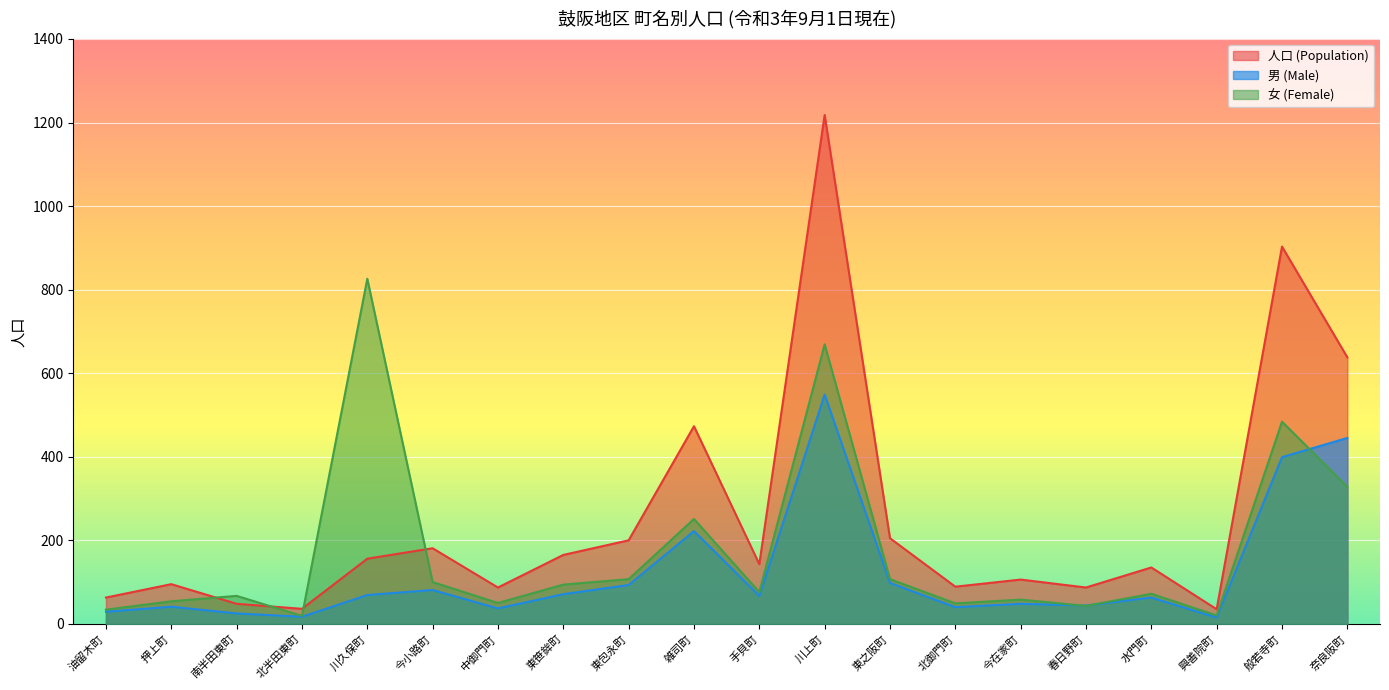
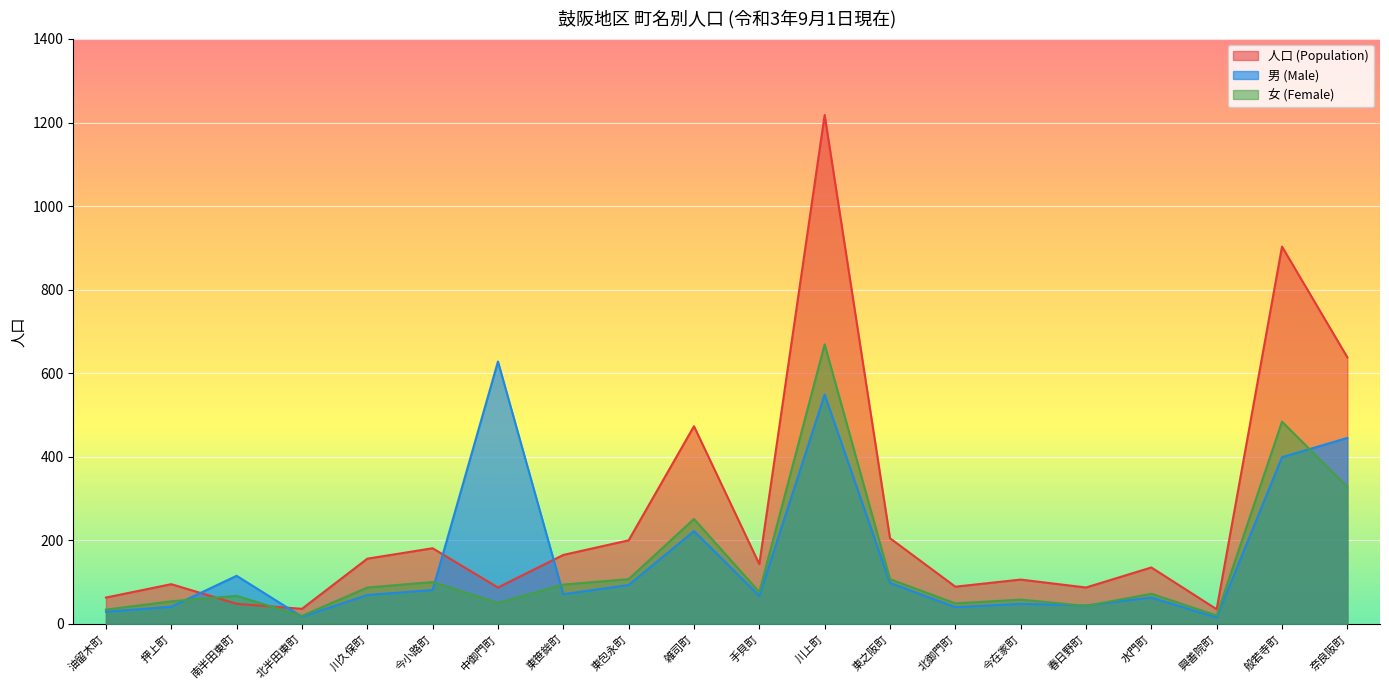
  {
    "人口 (Population)": {
      "油留木町": 60,
      "押上町": 100,
      "南半田東町": 50,
      "北半田東町": 40,
      "川久保町": 160,
      "今小路町": 180,
      "中御門町": 90,
      "東笹鉾町": 170,
      "東包永町": 200,
      "雑司町": 470,
      "手貝町": 140,
      "川上町": 1220,
      "東之阪町": 210,
      "北御門町": 90,
      "今在家町": 110,
      "春日野町": 90,
      "水門町": 140,
      "興善院町": 40,
      "般若寺町": 900,
      "奈良阪町": 640
    },
    "男 (Male)": {
      "押上町": 40,
-     "南半田東町": 30,
+     "南半田東町": 120,
      "川久保町": 70,
      "今小路町": 80,
-     "中御門町": 40,
+     "中御門町": 630,
      "東笹鉾町": 70,
      "東包永町": 90,
      "雑司町": 220,
      "手貝町": 70,
      "川上町": 550,
      "東之阪町": 100,
      "北御門町": 40,
      "今在家町": 50,
      "水門町": 60,
      "般若寺町": 400,
      "奈良阪町": 450
    },
    "女 (Female)": {
      "押上町": 50,
      "南半田東町": 70,
-     "川久保町": 830,
+     "川久保町": 90,
      "今小路町": 100,
      "中御門町": 50,
      "東笹鉾町": 90,
      "東包永町": 110,
      "雑司町": 250,
      "手貝町": 80,
      "川上町": 670,
      "東之阪町": 110,
      "北御門町": 50,
      "今在家町": 60,
      "水門町": 70,
      "般若寺町": 480,
      "奈良阪町": 330
    }
  }
